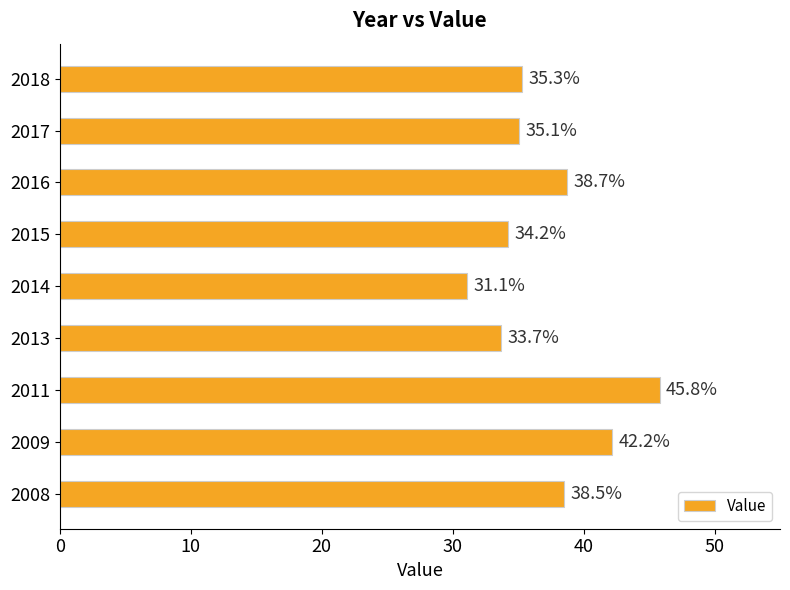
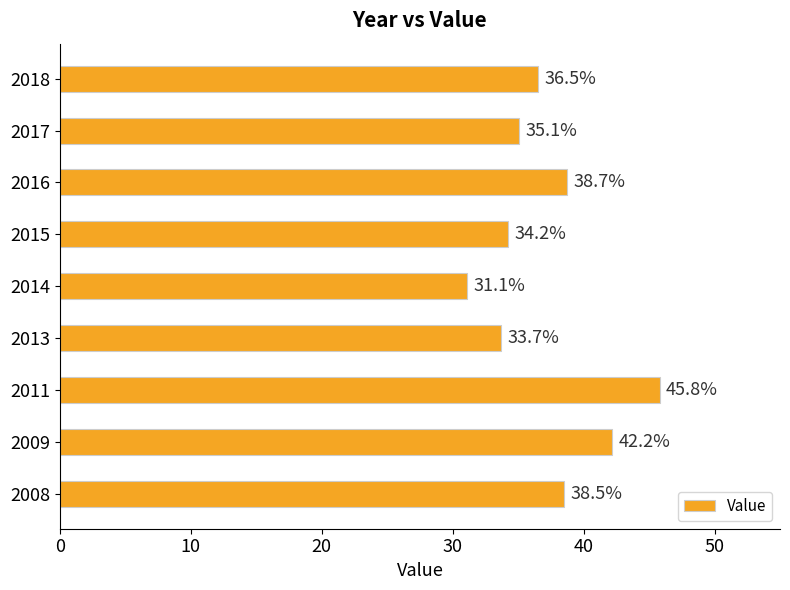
  {
-   "2018": "35.3%",
+   "2018": "36.5%",
    "2017": "35.1%",
    "2016": "38.7%",
    "2015": "34.2%",
    "2014": "31.1%",
    "2013": "33.7%",
    "2011": "45.8%",
    "2009": "42.2%",
    "2008": "38.5%"
  }
